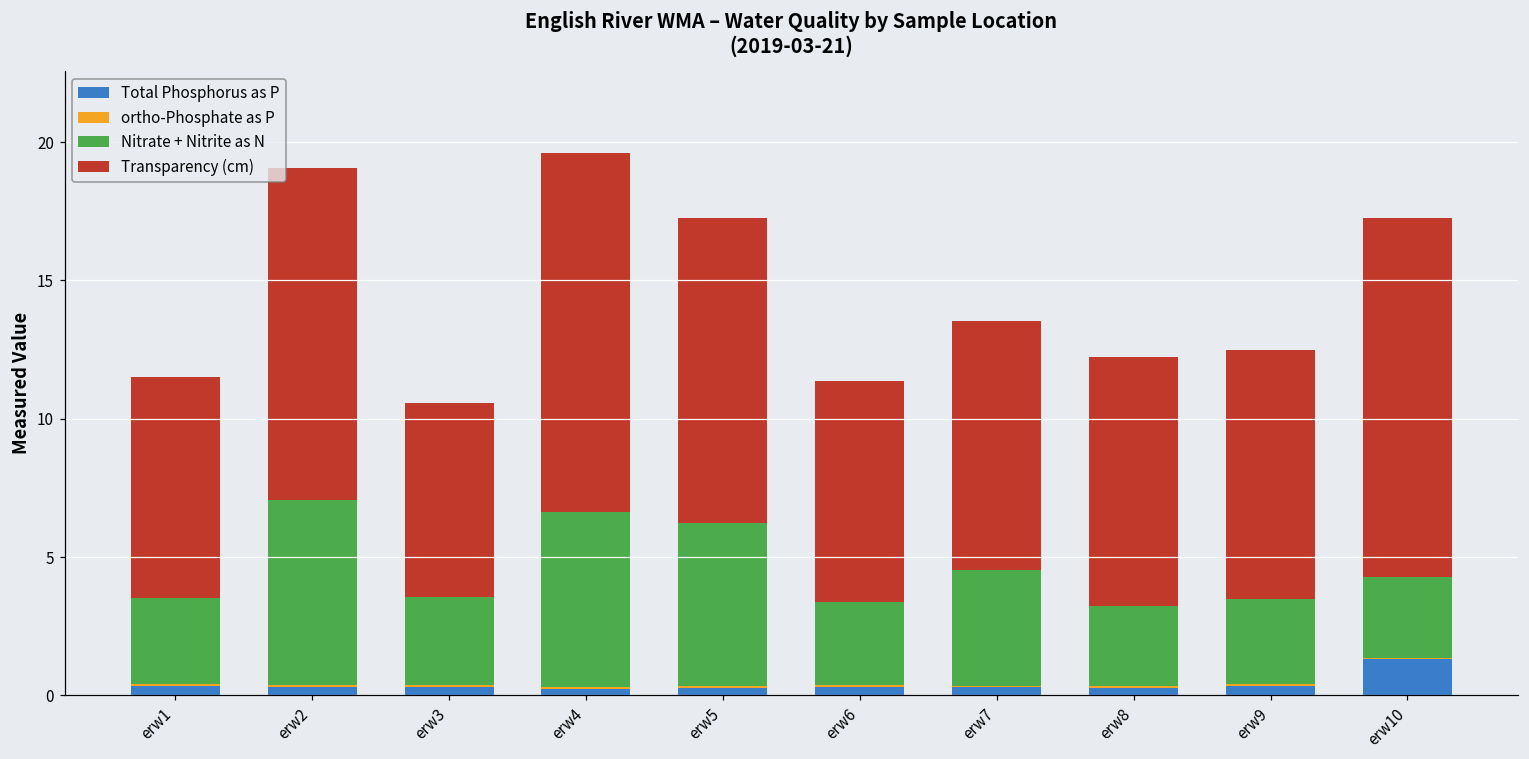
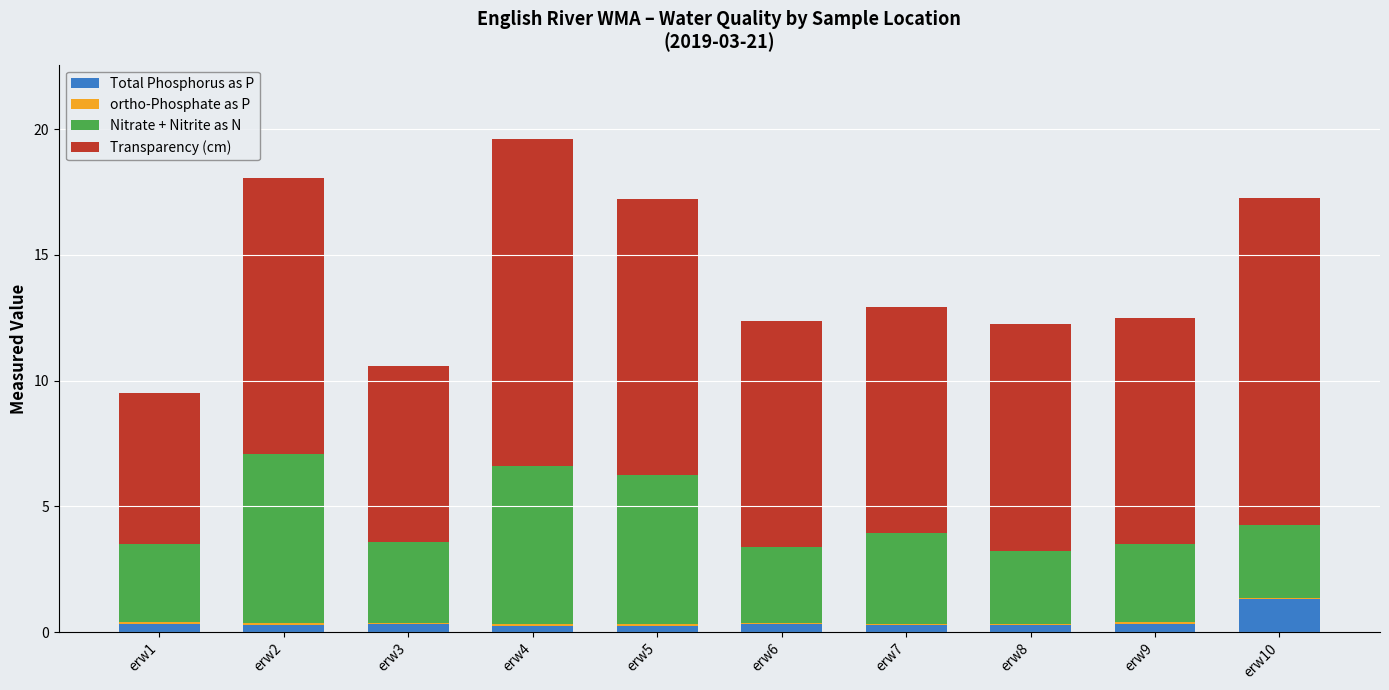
  {
    "Total Phosphorus as P": {
      "erw1": 0.3,
      "erw2": 0.3,
      "erw3": 0.3,
      "erw4": 0.2,
      "erw5": 0.3,
      "erw6": 0.3,
      "erw7": 0.3,
      "erw8": 0.3,
      "erw9": 0.3,
      "erw10": 1.3
    },
    "Nitrate + Nitrite as N": {
      "erw1": 3.1,
      "erw2": 6.7,
      "erw3": 3.2,
      "erw4": 6.3,
      "erw5": 5.9,
      "erw6": 3.0,
-     "erw7": 4.2,
+     "erw7": 3.6,
      "erw8": 2.9,
      "erw9": 3.1,
      "erw10": 2.9
    },
    "Transparency (cm)": {
-     "erw1": 8,
-     "erw2": 12,
+     "erw1": 6,
+     "erw2": 11,
      "erw3": 7,
      "erw4": 13,
      "erw5": 11,
-     "erw6": 8,
+     "erw6": 9,
      "erw7": 9,
      "erw8": 9,
      "erw9": 9,
      "erw10": 13
    }
  }
